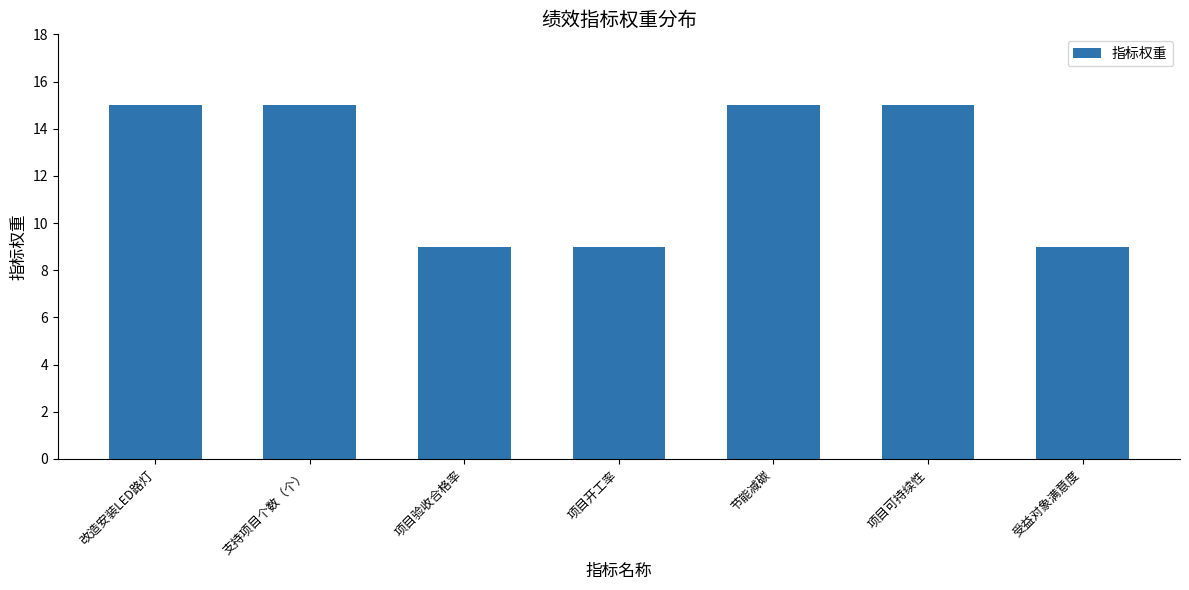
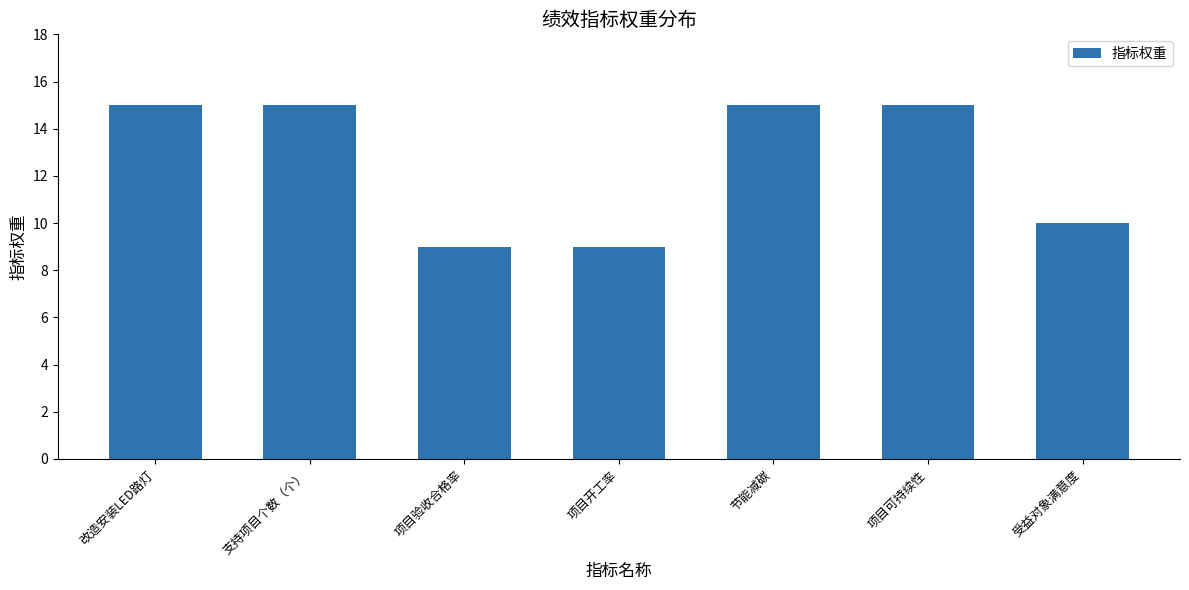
  {
    "改造安装LED路灯": 15,
    "支持项目个数（个）": 15,
    "项目验收合格率": 9,
    "项目开工率": 9,
    "节能减碳": 15,
    "项目可持续性": 15,
-   "受益对象满意度": 9
+   "受益对象满意度": 10
  }
